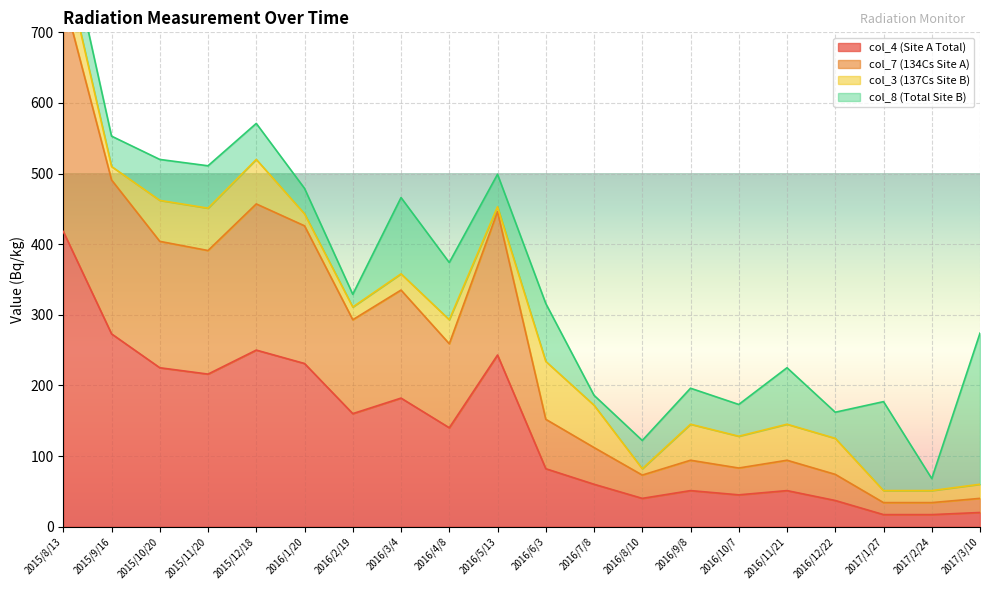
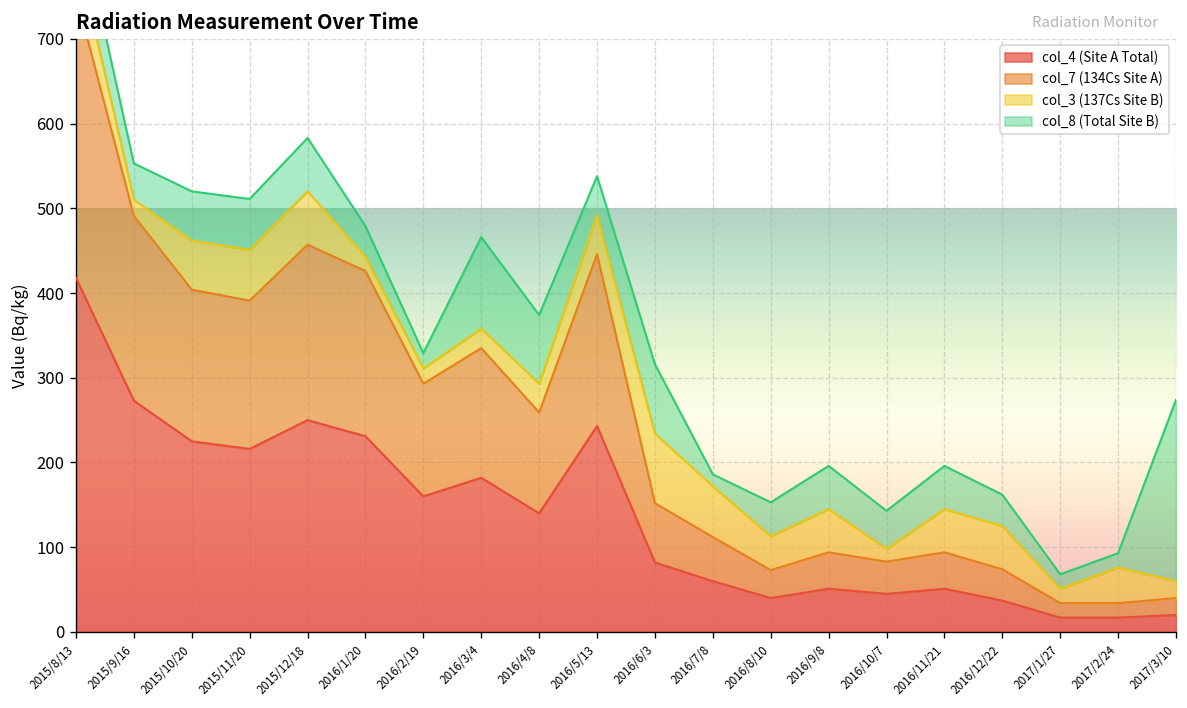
  {
    "col_3 (137Cs Site B)": {
      "2015/9/16": 20,
      "2015/10/20": 60,
      "2015/11/20": 60,
      "2015/12/18": 60,
      "2016/1/20": 20,
      "2016/2/19": 20,
      "2016/3/4": 20,
      "2016/4/8": 30,
-     "2016/5/13": 10,
+     "2016/5/13": 50,
      "2016/6/3": 80,
      "2016/7/8": 60,
-     "2016/8/10": 10,
+     "2016/8/10": 40,
      "2016/9/8": 50,
-     "2016/10/7": 50,
+     "2016/10/7": 20,
      "2016/11/21": 50,
      "2016/12/22": 50,
      "2017/1/27": 20,
-     "2017/2/24": 20,
+     "2017/2/24": 40,
      "2017/3/10": 20
    },
    "col_8 (Total Site B)": {
      "2015/9/16": 40,
      "2015/10/20": 60,
      "2015/11/20": 60,
-     "2015/12/18": 50,
+     "2015/12/18": 60,
      "2016/1/20": 40,
      "2016/2/19": 20,
      "2016/3/4": 110,
      "2016/4/8": 80,
      "2016/5/13": 50,
      "2016/6/3": 80,
      "2016/7/8": 10,
      "2016/8/10": 40,
      "2016/9/8": 50,
      "2016/10/7": 50,
-     "2016/11/21": 80,
+     "2016/11/21": 50,
      "2016/12/22": 40,
-     "2017/1/27": 130,
+     "2017/1/27": 20,
      "2017/2/24": 20,
      "2017/3/10": 210
    }
  }
